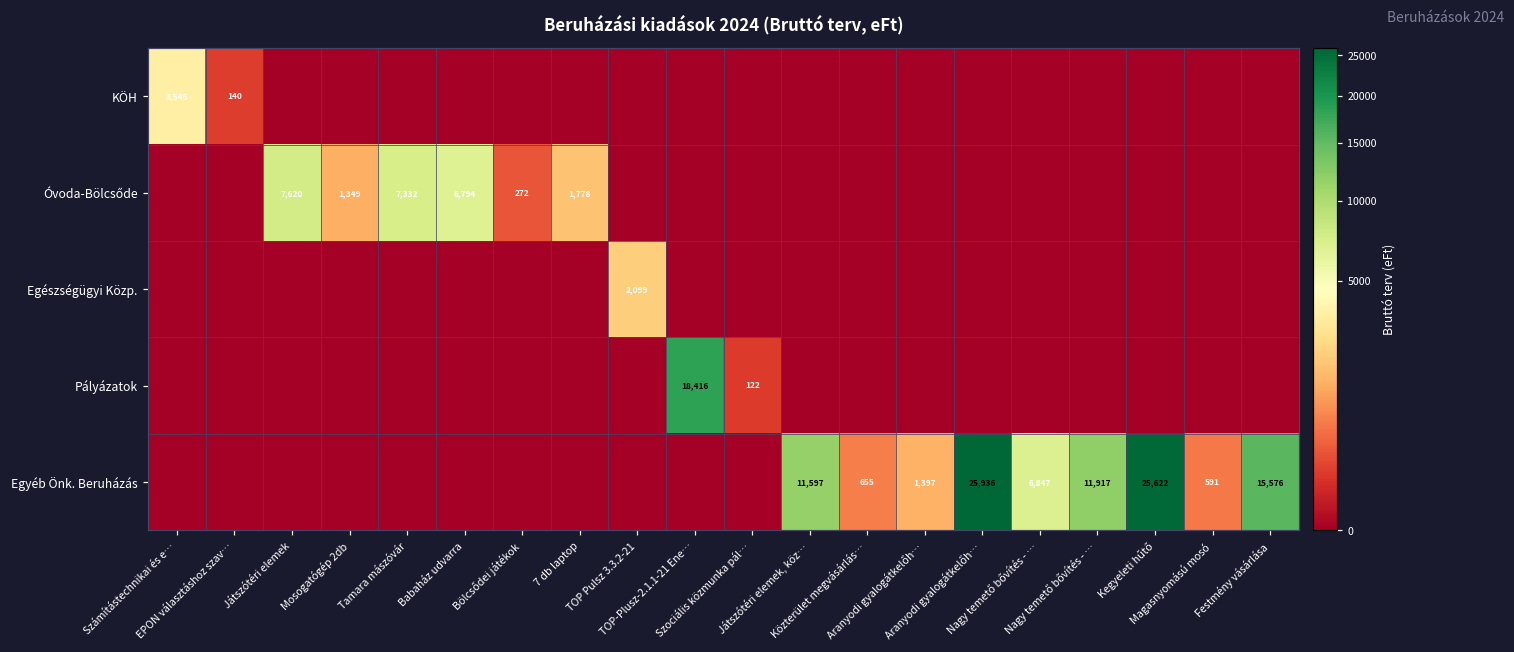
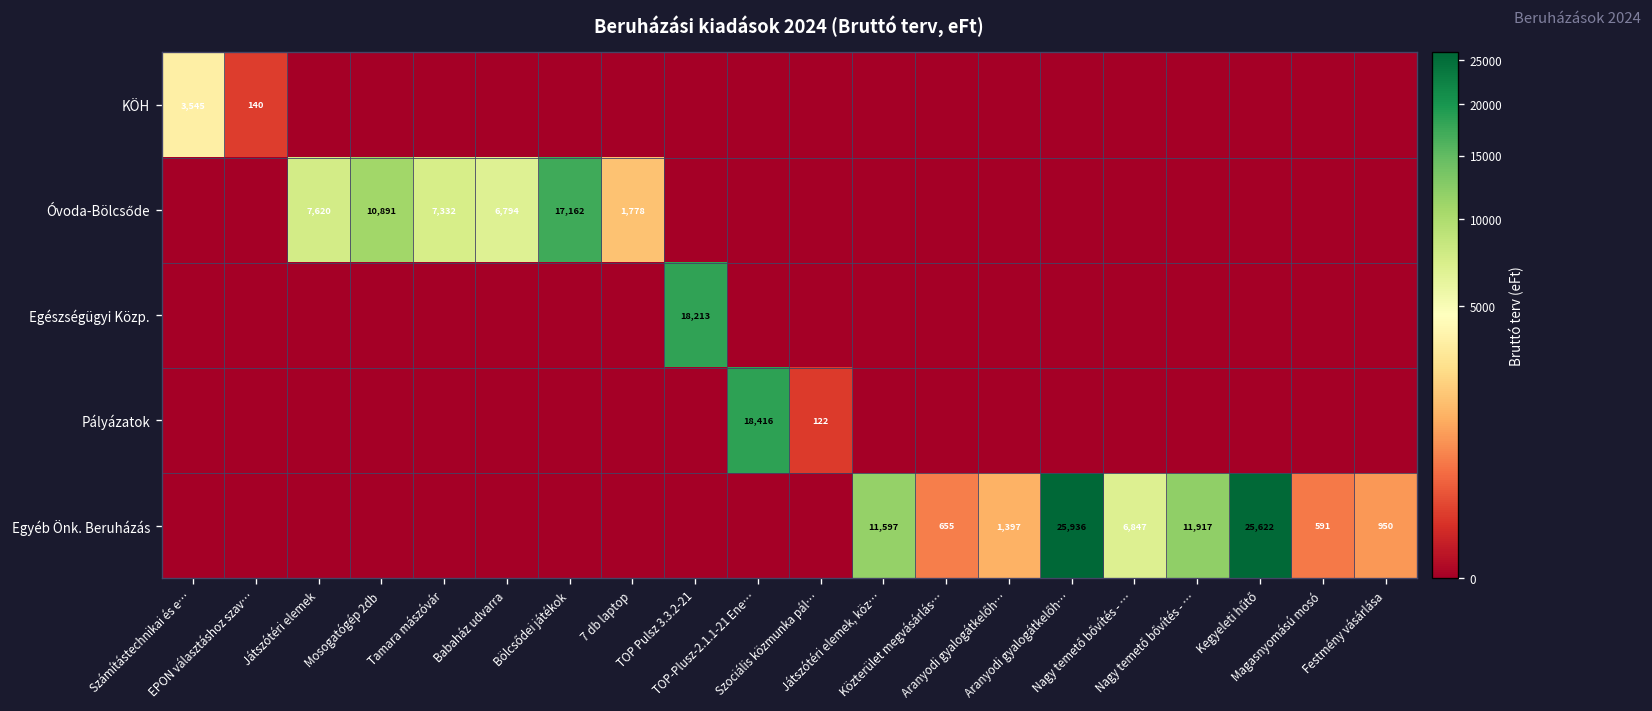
  {
    "KÖH": {
      "Számítástechnikai és e…": "3,545",
      "EPON választáshoz szav…": "140"
    },
    "Óvoda-Bölcsőde": {
      "Játszótéri elemek": "7,620",
-     "Mosogatógép 2db": "1,349",
+     "Mosogatógép 2db": "10,891",
      "Tamara mászóvár": "7,332",
      "Babaház udvarra": "6,794",
-     "Bölcsődei játékok": "272",
+     "Bölcsődei játékok": "17,162",
      "7 db laptop": "1,778"
    },
    "Egészségügyi Közp.": {
-     "TOP Pulsz 3.3.2-21": "2,099"
+     "TOP Pulsz 3.3.2-21": "18,213"
    },
    "Pályázatok": {
      "TOP-Plusz-2.1.1-21 Ene…": "18,416",
      "Szociális közmunka pál…": "122"
    },
    "Egyéb Önk. Beruházás": {
      "Játszótéri elemek, köz…": "11,597",
      "Közterület megvásárlás…": "655",
      "Kegyeleti hűtő": "25,622",
      "Magasnyomású mosó": "591",
-     "Festmény vásárlása": "15,576"
+     "Festmény vásárlása": "950"
    }
  }
